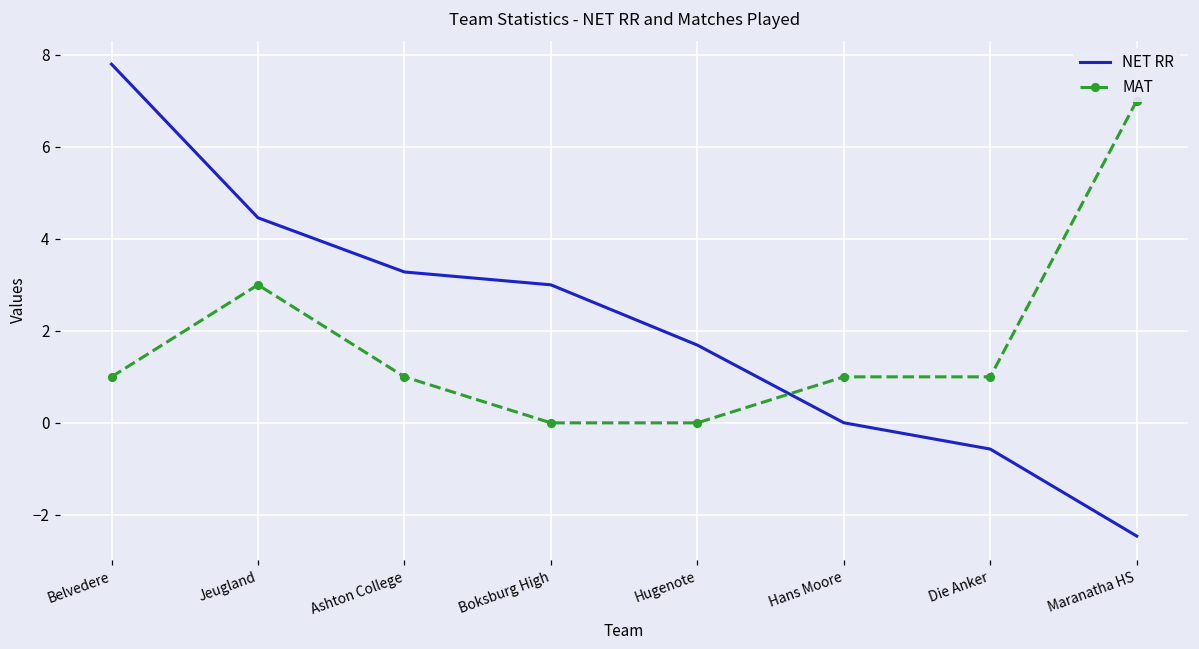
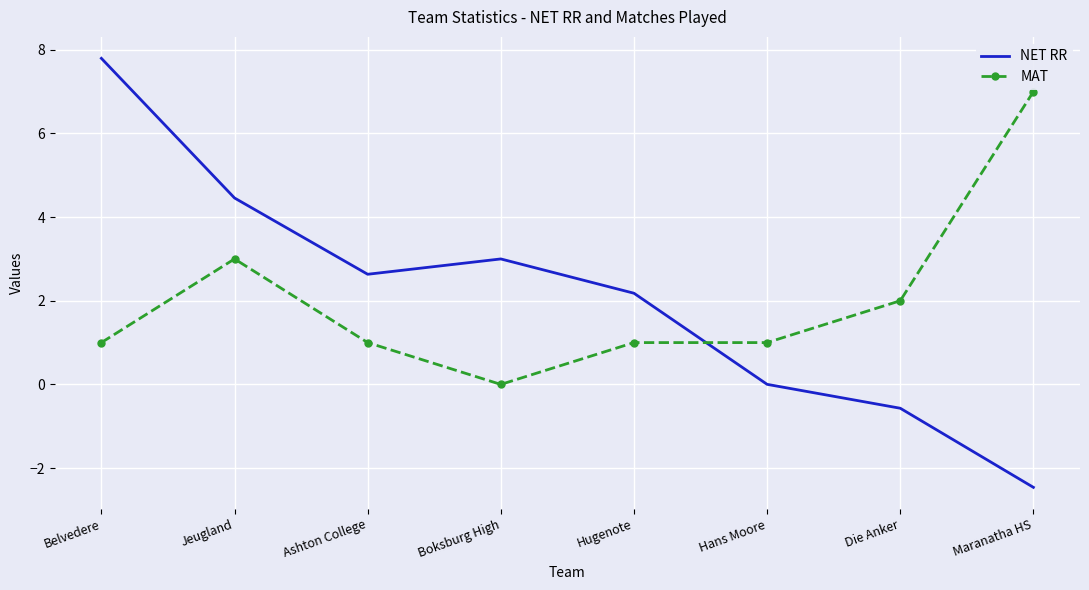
  {
    "NET RR": {
      "Belvedere": 7.8,
      "Jeugland": 4.5,
-     "Ashton College": 3.3,
+     "Ashton College": 2.6,
      "Boksburg High": 3.0,
-     "Hugenote": 1.7,
+     "Hugenote": 2.2,
      "Hans Moore": 0.0,
      "Die Anker": -0.6,
      "Maranatha HS": -2.5
    },
    "MAT": {
      "Belvedere": 1,
      "Jeugland": 3,
      "Ashton College": 1,
      "Boksburg High": 0,
-     "Hugenote": 0,
+     "Hugenote": 1,
      "Hans Moore": 1,
-     "Die Anker": 1,
+     "Die Anker": 2,
      "Maranatha HS": 7
    }
  }
